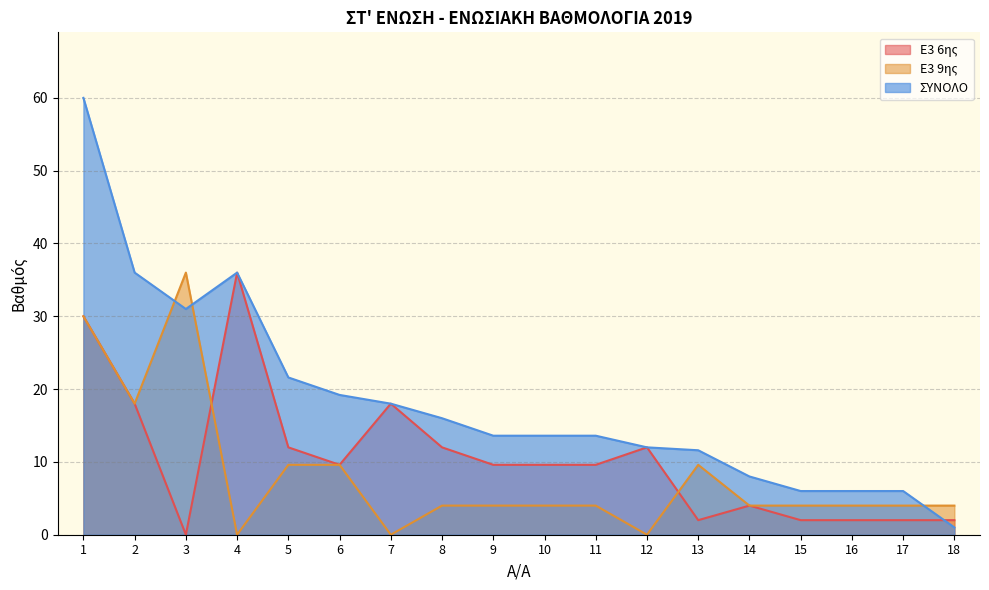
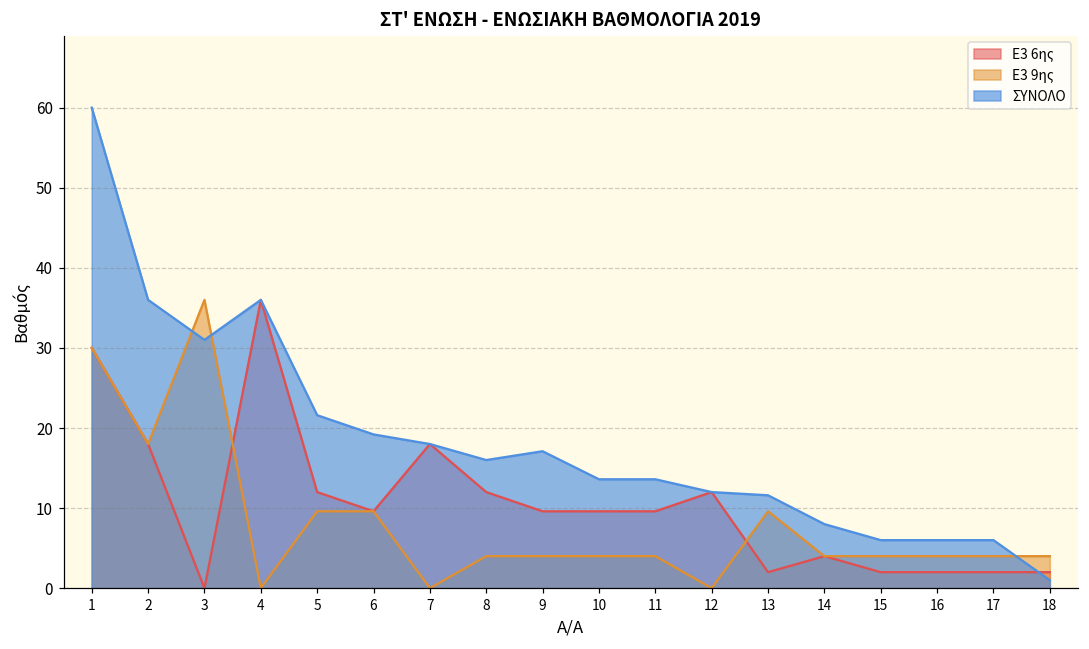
  {
    "ΣΥΝΟΛΟ": {
      "1": 60,
      "2": 36,
      "3": 31,
      "5": 22,
      "6": 19,
      "8": 16,
-     "9": 14,
+     "9": 17,
      "10": 14,
      "11": 14,
      "13": 12,
      "14": 8,
      "15": 6,
      "16": 6,
      "17": 6,
      "18": 1
    }
  }
